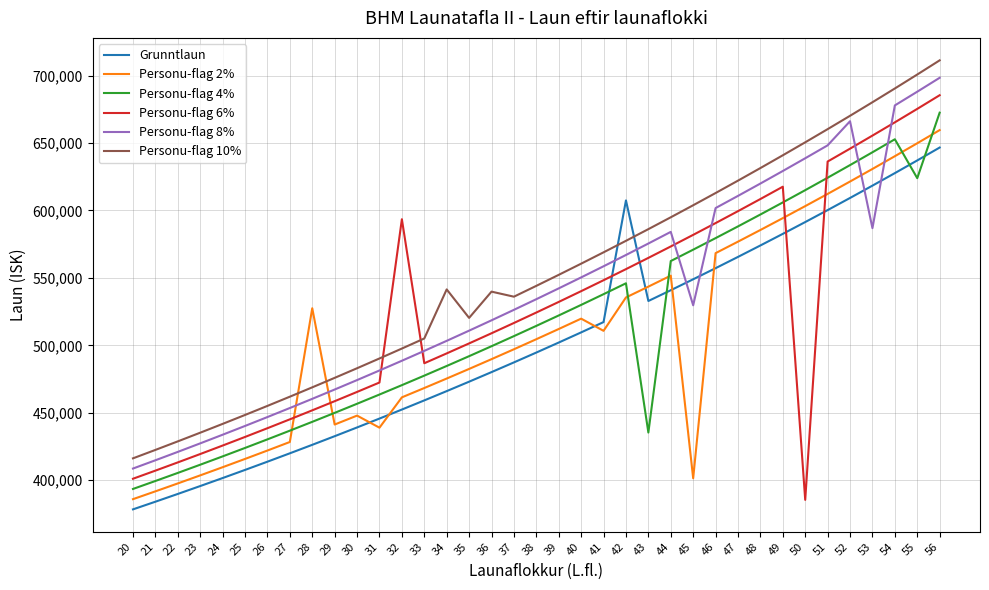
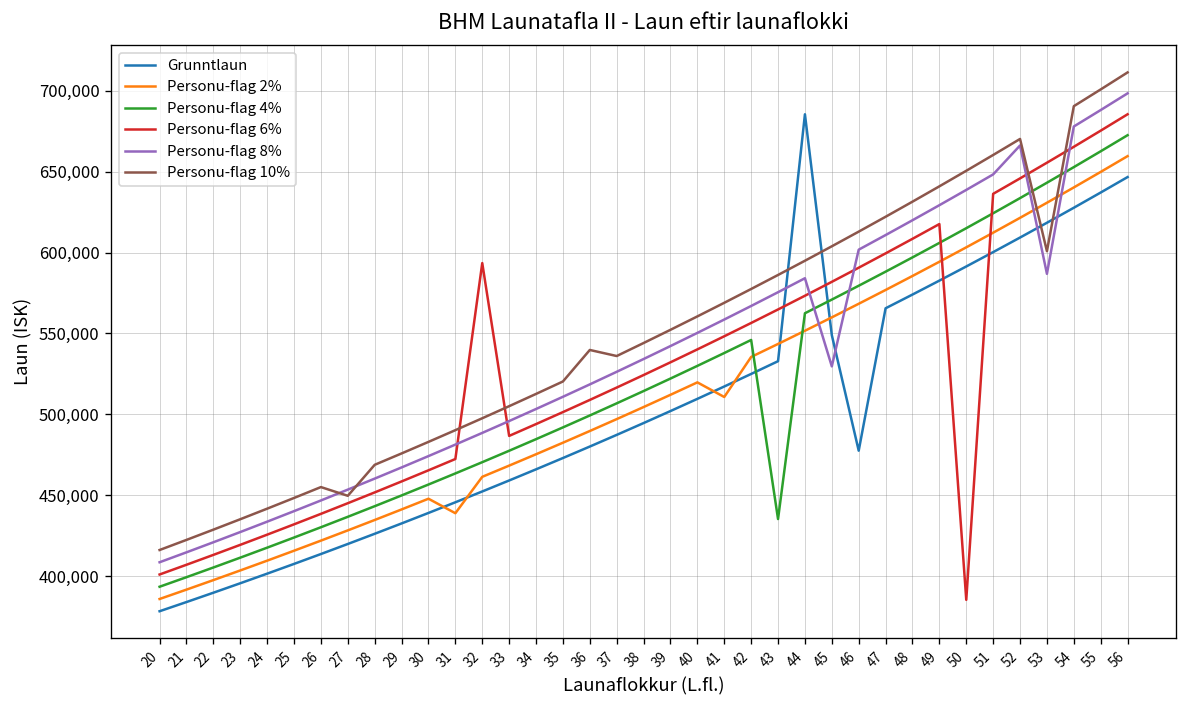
  {
    "Grunntlaun": {
      "20": "378,000",
      "21": "384,000",
      "22": "390,000",
      "23": "396,000",
      "24": "402,000",
      "25": "408,000",
      "26": "414,000",
      "27": "420,000",
      "28": "426,000",
      "29": "433,000",
      "30": "439,000",
      "31": "446,000",
      "32": "452,000",
      "33": "459,000",
      "34": "466,000",
      "35": "473,000",
      "36": "480,000",
      "37": "487,000",
      "38": "495,000",
      "39": "502,000",
      "40": "510,000",
      "41": "517,000",
-     "42": "607,000",
+     "42": "525,000",
      "43": "533,000",
-     "44": "541,000",
+     "44": "685,000",
      "45": "549,000",
-     "46": "557,000",
+     "46": "478,000",
      "47": "566,000",
      "48": "574,000",
      "49": "583,000",
      "50": "591,000",
      "51": "600,000",
      "52": "609,000",
      "53": "618,000",
      "54": "628,000",
      "55": "637,000",
      "56": "647,000"
    },
    "Personu-flag 2%": {
      "20": "386,000",
      "21": "392,000",
      "22": "398,000",
      "23": "404,000",
      "24": "410,000",
      "25": "416,000",
      "26": "422,000",
      "27": "428,000",
-     "28": "527,000",
+     "28": "435,000",
      "29": "441,000",
      "30": "448,000",
      "31": "439,000",
      "32": "461,000",
      "33": "468,000",
      "34": "475,000",
      "35": "482,000",
      "36": "490,000",
      "37": "497,000",
      "38": "505,000",
      "39": "512,000",
      "40": "520,000",
      "41": "511,000",
      "42": "535,000",
      "43": "544,000",
      "44": "552,000",
-     "45": "401,000",
+     "45": "560,000",
      "46": "568,000",
      "47": "577,000",
      "48": "586,000",
      "49": "594,000",
      "50": "603,000",
      "51": "612,000",
      "52": "621,000",
      "53": "631,000",
      "54": "640,000",
      "55": "650,000",
      "56": "660,000"
    },
    "Personu-flag 4%": {
      "20": "393,000",
      "21": "399,000",
      "22": "405,000",
      "23": "411,000",
      "24": "418,000",
      "25": "424,000",
      "26": "430,000",
      "27": "437,000",
      "28": "443,000",
      "29": "450,000",
      "30": "457,000",
      "31": "463,000",
      "32": "470,000",
      "33": "478,000",
      "34": "485,000",
      "35": "492,000",
      "36": "499,000",
      "37": "507,000",
      "38": "514,000",
      "39": "522,000",
      "40": "530,000",
      "41": "538,000",
      "42": "546,000",
      "43": "435,000",
      "44": "562,000",
      "45": "571,000",
      "46": "579,000",
      "47": "588,000",
      "48": "597,000",
      "49": "606,000",
      "50": "615,000",
      "51": "624,000",
      "52": "634,000",
      "53": "643,000",
      "54": "653,000",
-     "55": "624,000",
+     "55": "663,000",
      "56": "673,000"
    },
    "Personu-flag 10%": {
      "20": "416,000",
      "21": "422,000",
      "22": "429,000",
      "23": "435,000",
      "24": "442,000",
      "25": "448,000",
      "26": "455,000",
-     "27": "462,000",
+     "27": "450,000",
      "28": "469,000",
      "29": "476,000",
      "30": "483,000",
      "31": "490,000",
      "32": "498,000",
      "33": "505,000",
-     "34": "541,000",
+     "34": "513,000",
      "35": "520,000",
      "36": "540,000",
      "37": "536,000",
      "38": "544,000",
      "39": "552,000",
      "40": "561,000",
      "41": "569,000",
      "42": "577,000",
      "43": "586,000",
      "44": "595,000",
      "45": "604,000",
      "46": "613,000",
      "47": "622,000",
      "48": "631,000",
      "49": "641,000",
      "50": "651,000",
      "51": "660,000",
      "52": "670,000",
-     "53": "680,000",
+     "53": "601,000",
      "54": "690,000",
      "55": "701,000",
      "56": "711,000"
    }
  }
